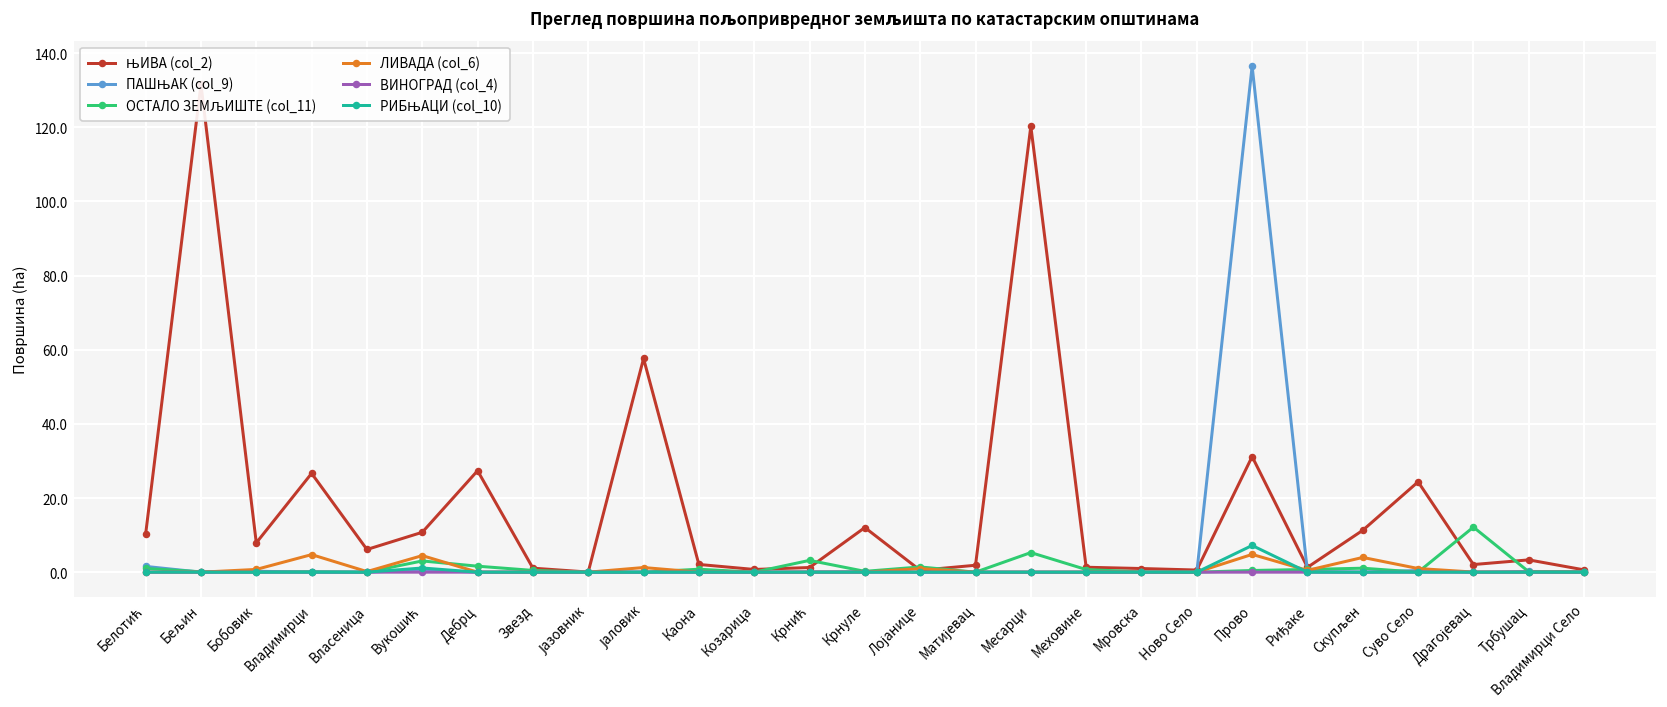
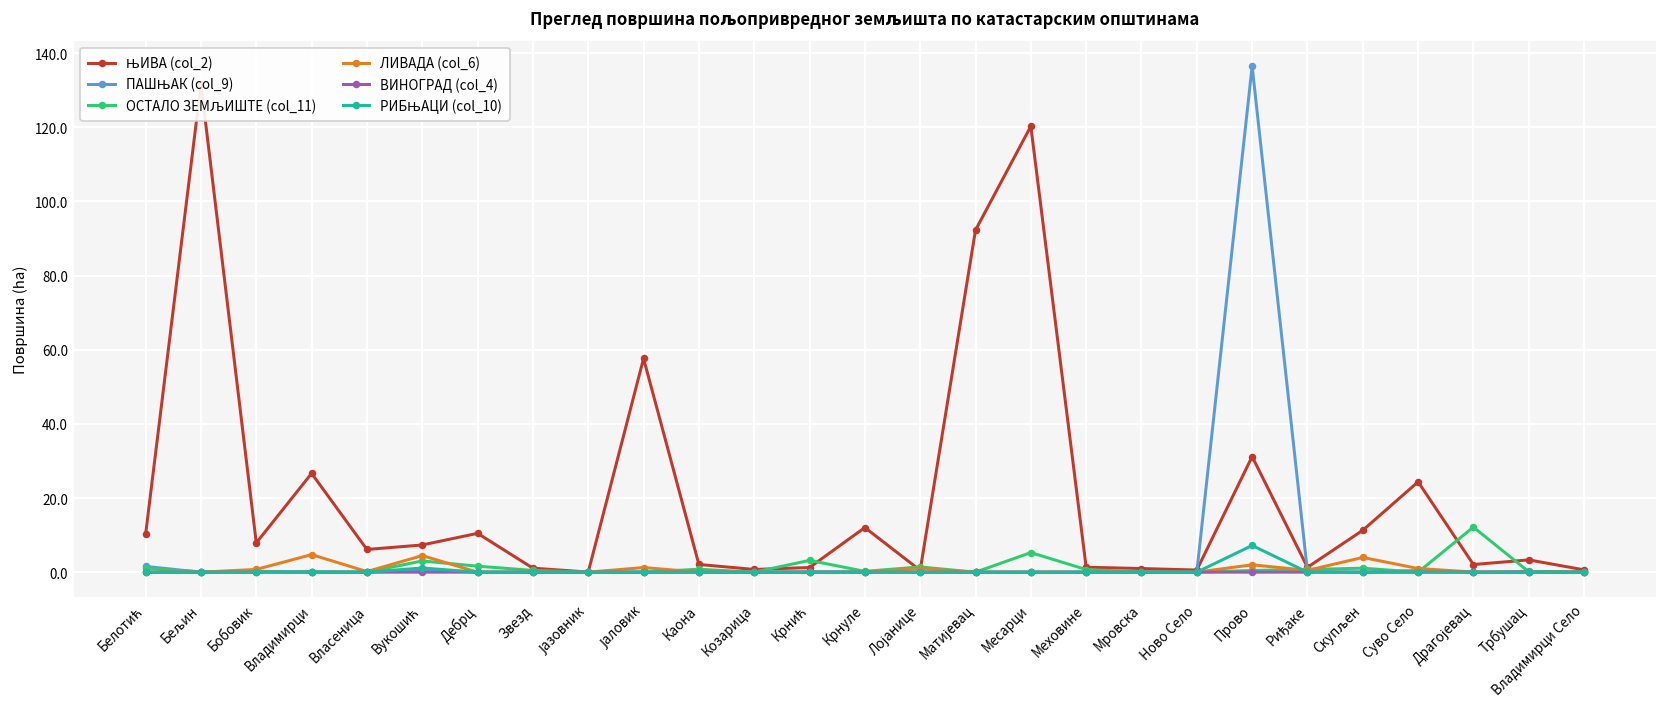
  {
    "ЊИВА (col_2)": {
      "Белотић": 10,
      "Бобовик": 8,
      "Владимирци": 27,
      "Власеница": 6,
-     "Вукошић": 11,
-     "Дебрц": 27,
+     "Вукошић": 7,
+     "Дебрц": 10,
      "Јаловик": 58,
      "Каона": 2,
      "Крнић": 1,
      "Крнуле": 12,
-     "Матијевац": 2,
+     "Матијевац": 92,
      "Месарци": 120,
      "Мровска": 1,
      "Прово": 31,
      "Скупљен": 11,
      "Суво Село": 24,
      "Драгојевац": 2,
      "Трбушац": 3
    },
    "ПАШЊАК (col_9)": {
      "Прово": 137
    },
    "ЛИВАДА (col_6)": {
      "Владимирци": 5,
      "Вукошић": 4,
      "Јаловик": 1,
-     "Прово": 5,
+     "Прово": 2,
      "Скупљен": 4
    }
  }
